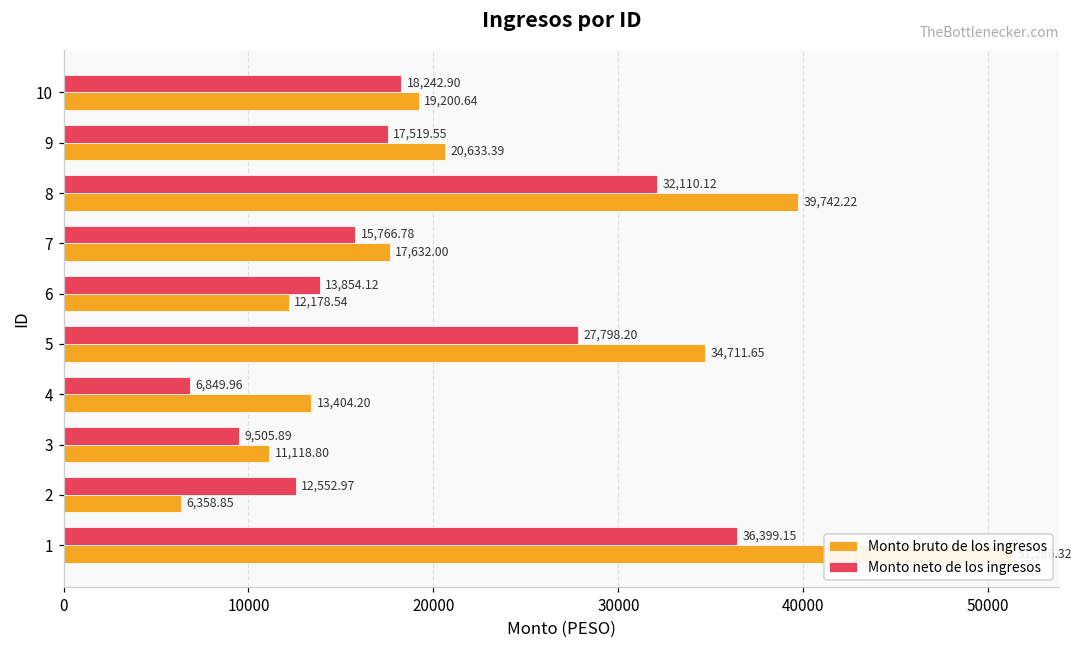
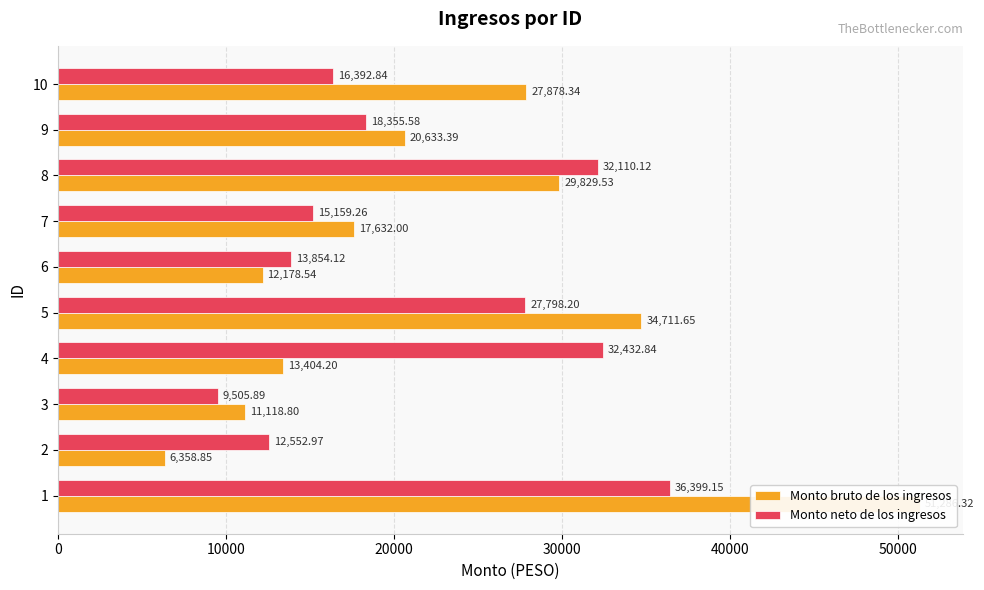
  {
    "Monto bruto de los ingresos": {
-     "10": "19,200.64",
+     "10": "27,878.34",
      "9": "20,633.39",
-     "8": "39,742.22",
+     "8": "29,829.53",
      "7": "17,632.00",
      "6": "12,178.54",
      "5": "34,711.65",
      "4": "13,404.20",
      "3": "11,118.80",
      "2": "6,358.85"
    },
    "Monto neto de los ingresos": {
-     "10": "18,242.90",
-     "9": "17,519.55",
+     "10": "16,392.84",
+     "9": "18,355.58",
      "8": "32,110.12",
-     "7": "15,766.78",
+     "7": "15,159.26",
      "6": "13,854.12",
      "5": "27,798.20",
-     "4": "6,849.96",
+     "4": "32,432.84",
      "3": "9,505.89",
      "2": "12,552.97",
      "1": "36,399.15"
    }
  }
